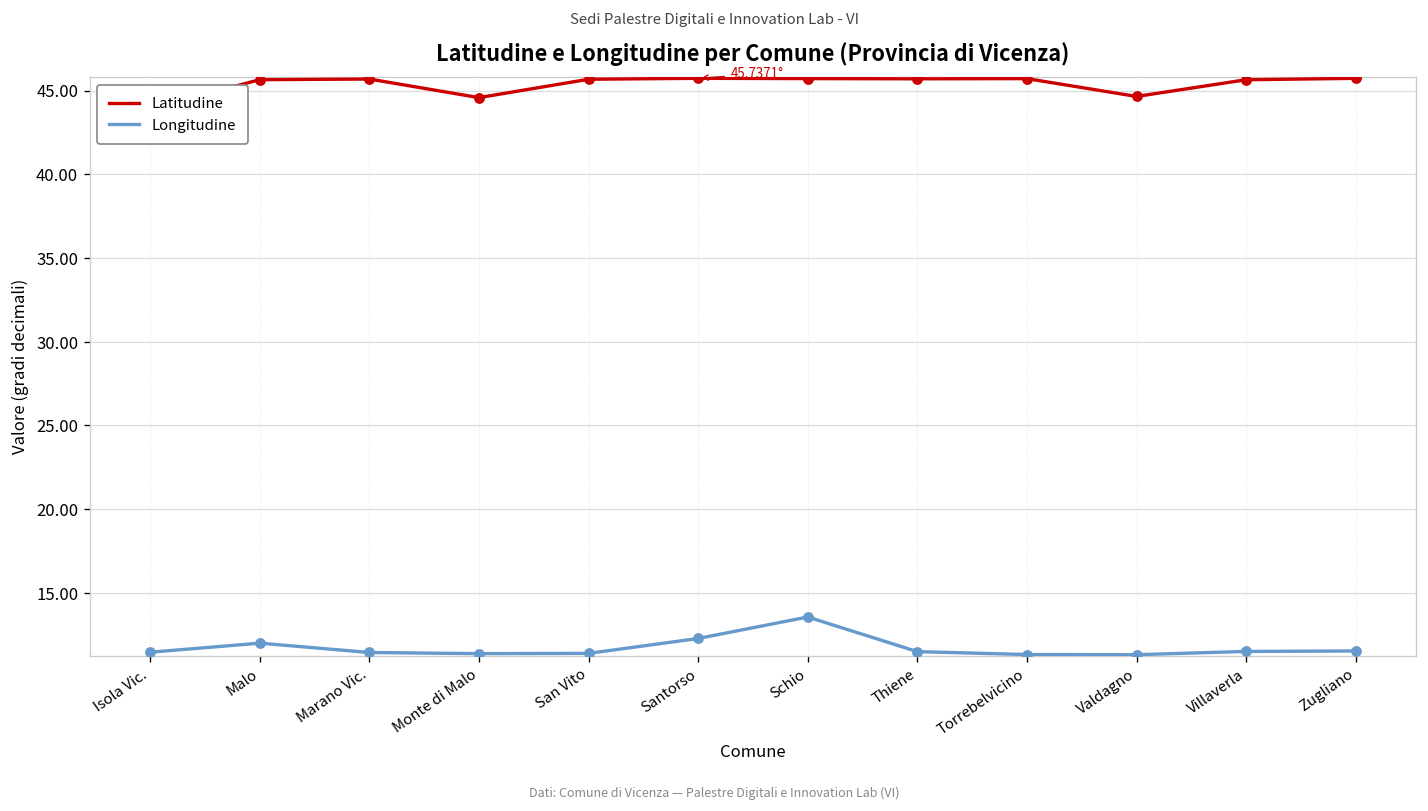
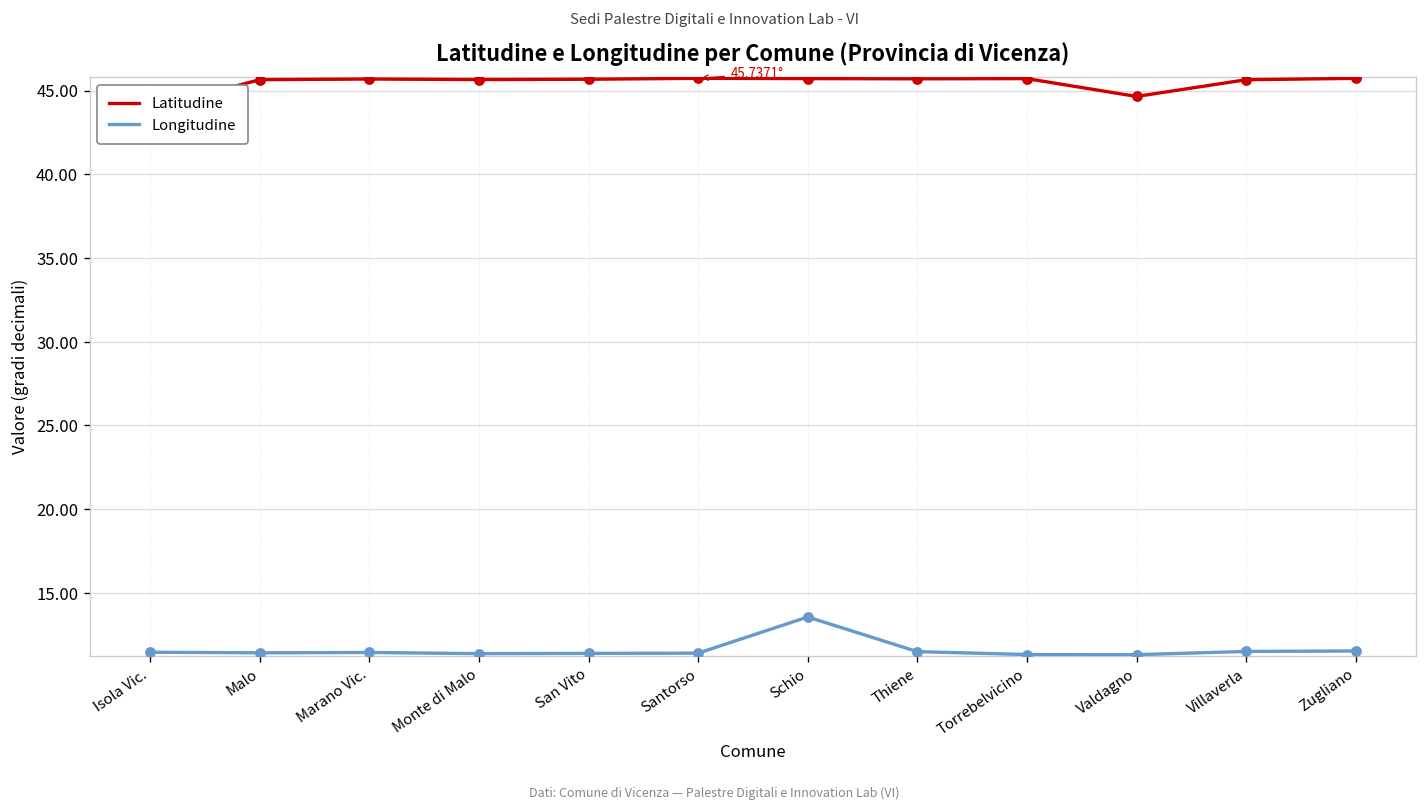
  {
    "Latitudine": {
      "Malo": 45.7,
      "Marano Vic.": 45.7,
-     "Monte di Malo": 44.6,
+     "Monte di Malo": 45.7,
      "San Vito": 45.7,
      "Schio": 45.7,
      "Thiene": 45.7,
      "Torrebelvicino": 45.7,
      "Valdagno": 44.7,
      "Villaverla": 45.7,
      "Zugliano": 45.7
    },
    "Longitudine": {
      "Isola Vic.": 11.4,
-     "Malo": 12.0,
+     "Malo": 11.4,
      "Marano Vic.": 11.4,
      "Monte di Malo": 11.4,
      "San Vito": 11.4,
-     "Santorso": 12.3,
+     "Santorso": 11.4,
      "Schio": 13.6,
      "Thiene": 11.5,
      "Torrebelvicino": 11.3,
      "Valdagno": 11.3,
      "Villaverla": 11.5,
      "Zugliano": 11.5
    }
  }
